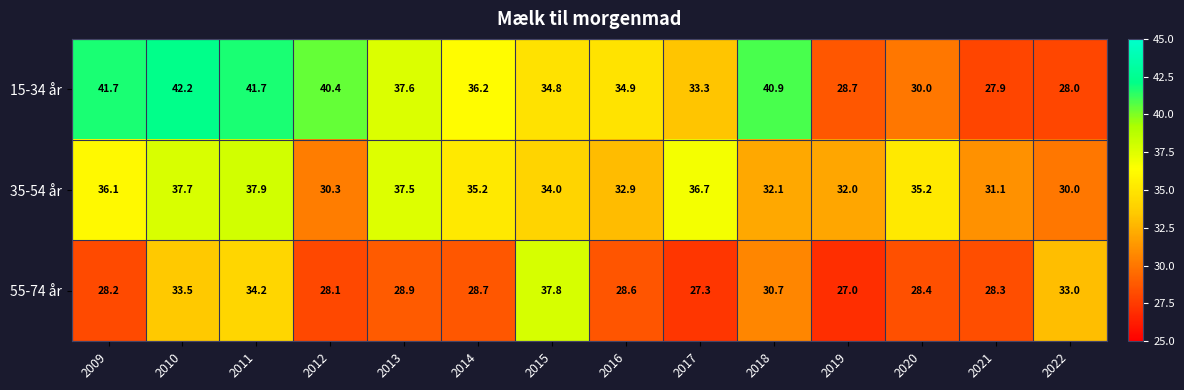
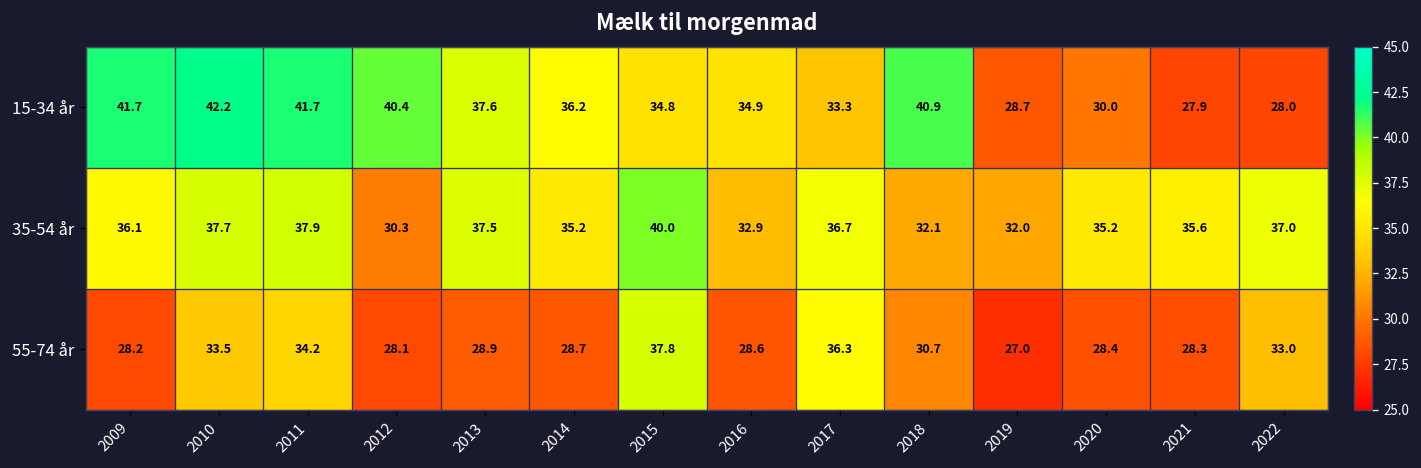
  {
    "15-34 år": {
      "2009": 41.7,
      "2010": 42.2,
      "2011": 41.7,
      "2012": 40.4,
      "2013": 37.6,
      "2014": 36.2,
      "2015": 34.8,
      "2016": 34.9,
      "2017": 33.3,
      "2018": 40.9,
      "2019": 28.7,
      "2020": 30.0,
      "2021": 27.9,
      "2022": 28.0
    },
    "35-54 år": {
      "2009": 36.1,
      "2010": 37.7,
      "2011": 37.9,
      "2012": 30.3,
      "2013": 37.5,
      "2014": 35.2,
-     "2015": 34.0,
+     "2015": 40.0,
      "2016": 32.9,
      "2017": 36.7,
      "2018": 32.1,
      "2019": 32.0,
      "2020": 35.2,
-     "2021": 31.1,
-     "2022": 30.0
+     "2021": 35.6,
+     "2022": 37.0
    },
    "55-74 år": {
      "2009": 28.2,
      "2010": 33.5,
      "2011": 34.2,
      "2012": 28.1,
      "2013": 28.9,
      "2014": 28.7,
      "2015": 37.8,
      "2016": 28.6,
-     "2017": 27.3,
+     "2017": 36.3,
      "2018": 30.7,
      "2019": 27.0,
      "2020": 28.4,
      "2021": 28.3,
      "2022": 33.0
    }
  }
